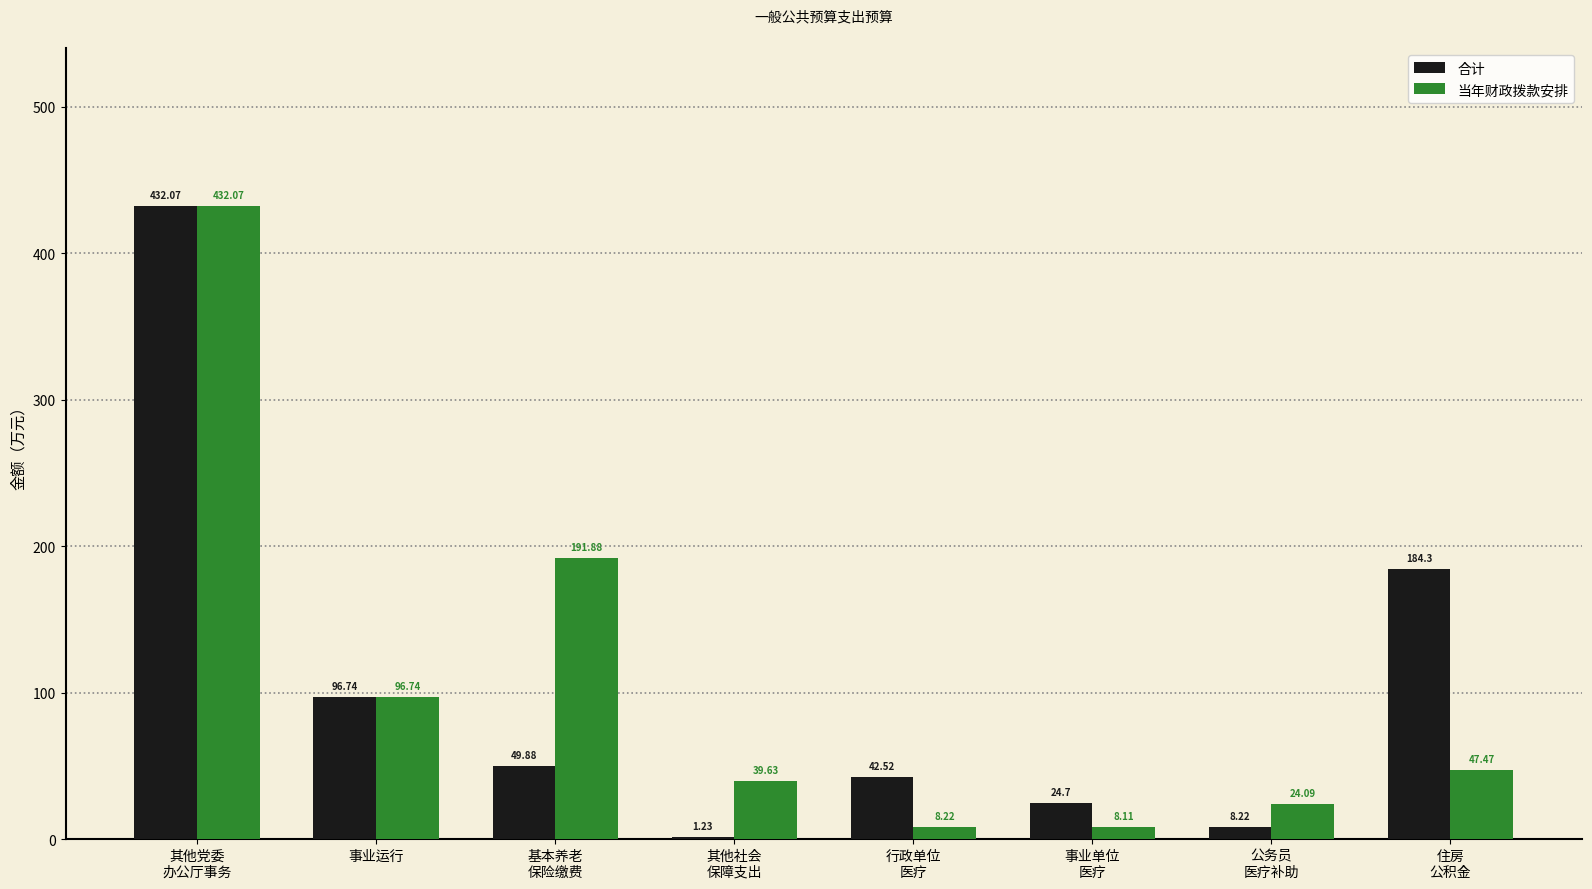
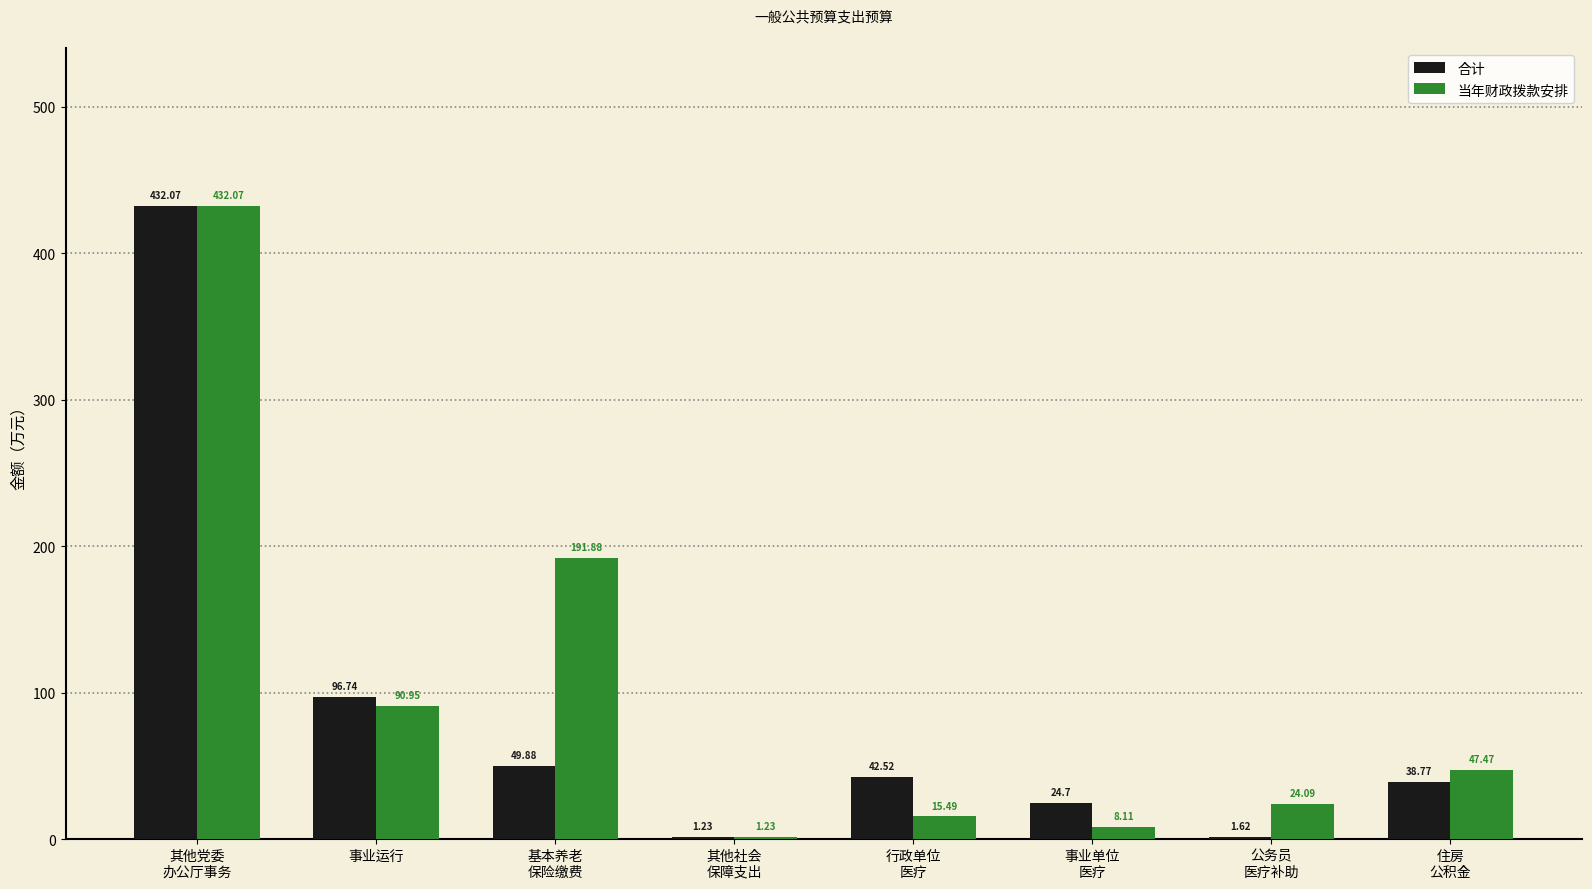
  {
    "合计": {
      "其他党委 办公厅事务": 432.07,
      "事业运行": 96.74,
      "基本养老 保险缴费": 49.88,
      "其他社会 保障支出": 1.23,
      "行政单位 医疗": 42.52,
      "事业单位 医疗": 24.7,
-     "公务员 医疗补助": 8.22,
-     "住房 公积金": 184.3
+     "公务员 医疗补助": 1.62,
+     "住房 公积金": 38.77
    },
    "当年财政拨款安排": {
      "其他党委 办公厅事务": 432.07,
-     "事业运行": 96.74,
+     "事业运行": 90.95,
      "基本养老 保险缴费": 191.88,
-     "其他社会 保障支出": 39.63,
-     "行政单位 医疗": 8.22,
+     "其他社会 保障支出": 1.23,
+     "行政单位 医疗": 15.49,
      "事业单位 医疗": 8.11,
      "公务员 医疗补助": 24.09,
      "住房 公积金": 47.47
    }
  }
